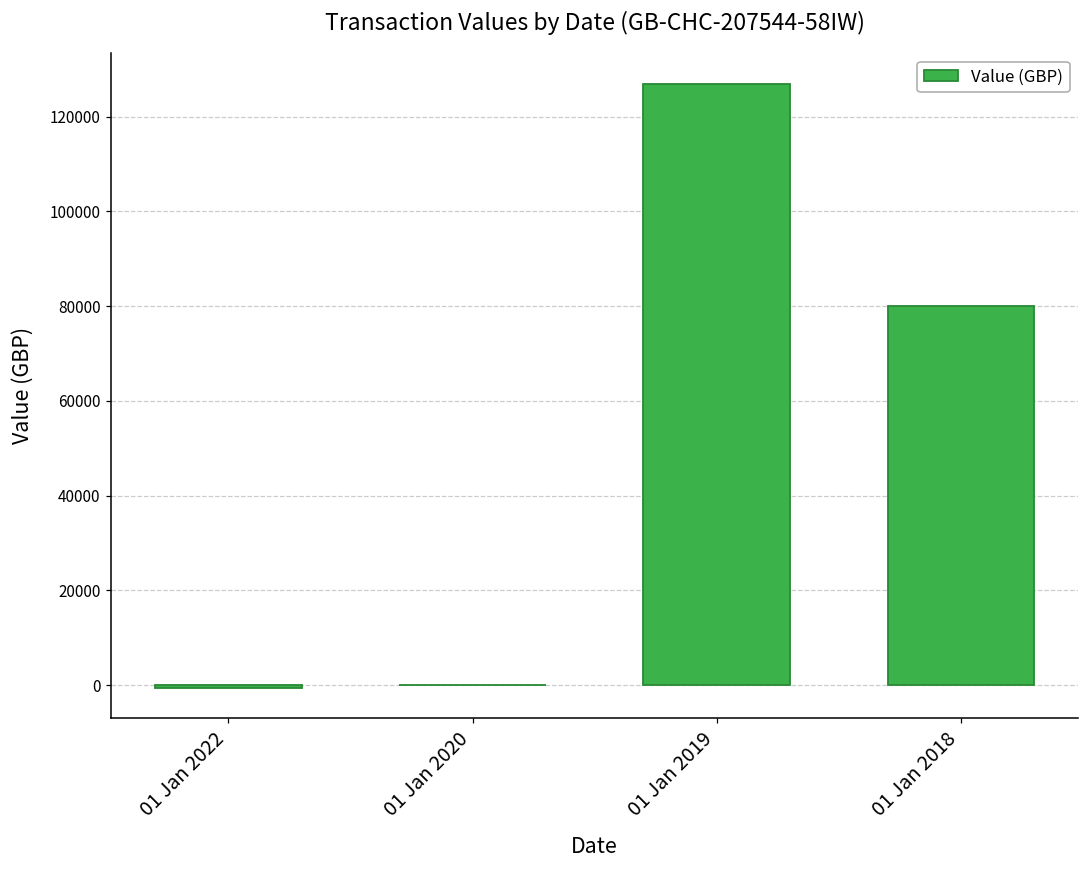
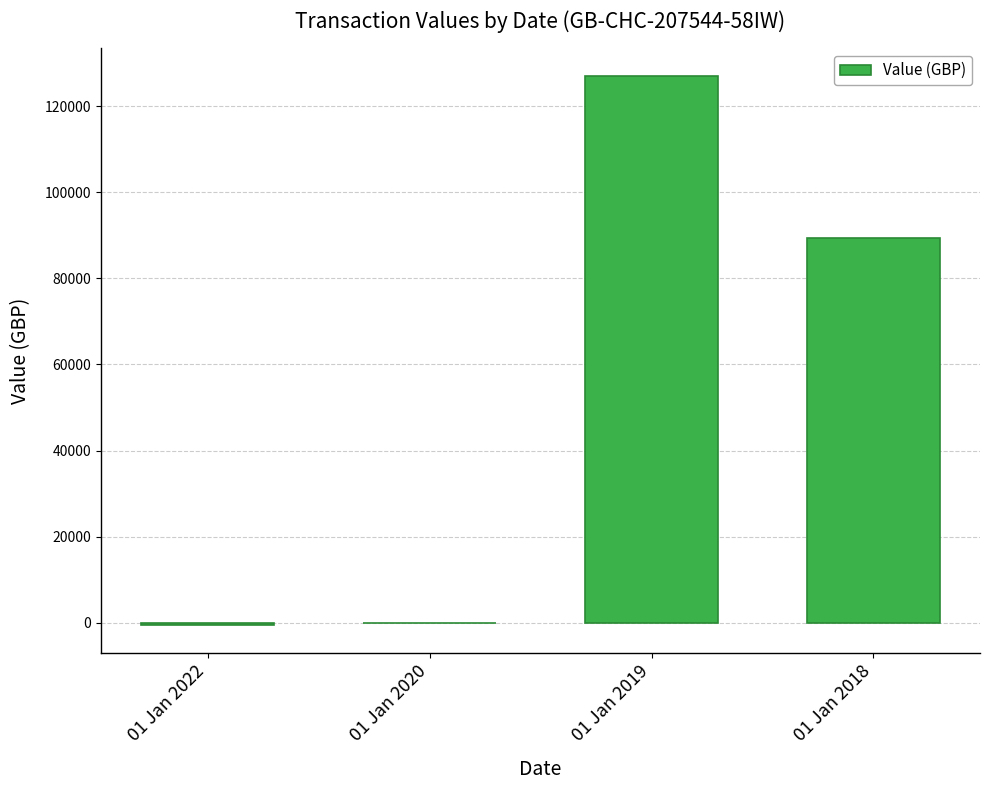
  {
    "01 Jan 2020": 0,
    "01 Jan 2019": 127000,
-   "01 Jan 2018": 80000
+   "01 Jan 2018": 89000
  }
